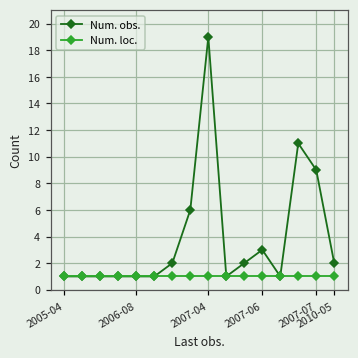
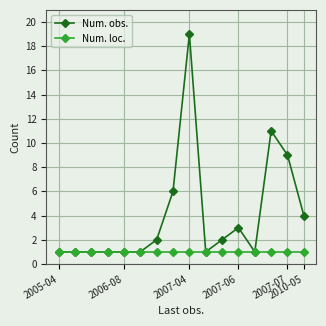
  {
    "Num. obs.": {
      "2007-04": 19,
      "2007-06": 3,
      "2007-07": 9,
-     "2010-05": 2
+     "2010-05": 4
    },
    "Num. loc.": {
      "2007-04": 1,
      "2007-06": 1,
      "2007-07": 1,
      "2010-05": 1
    }
  }
